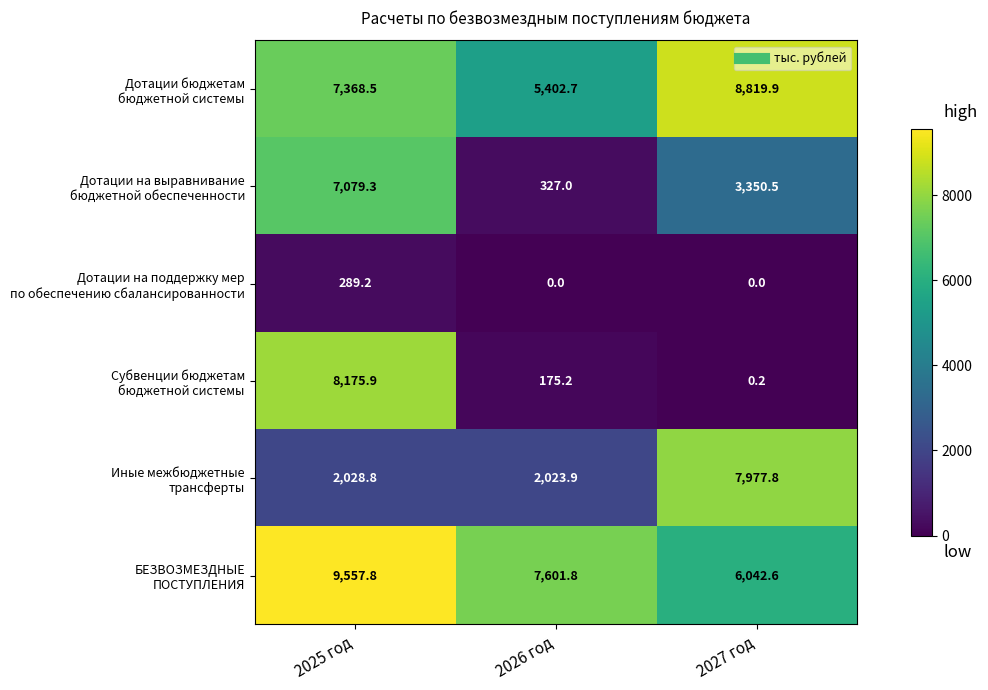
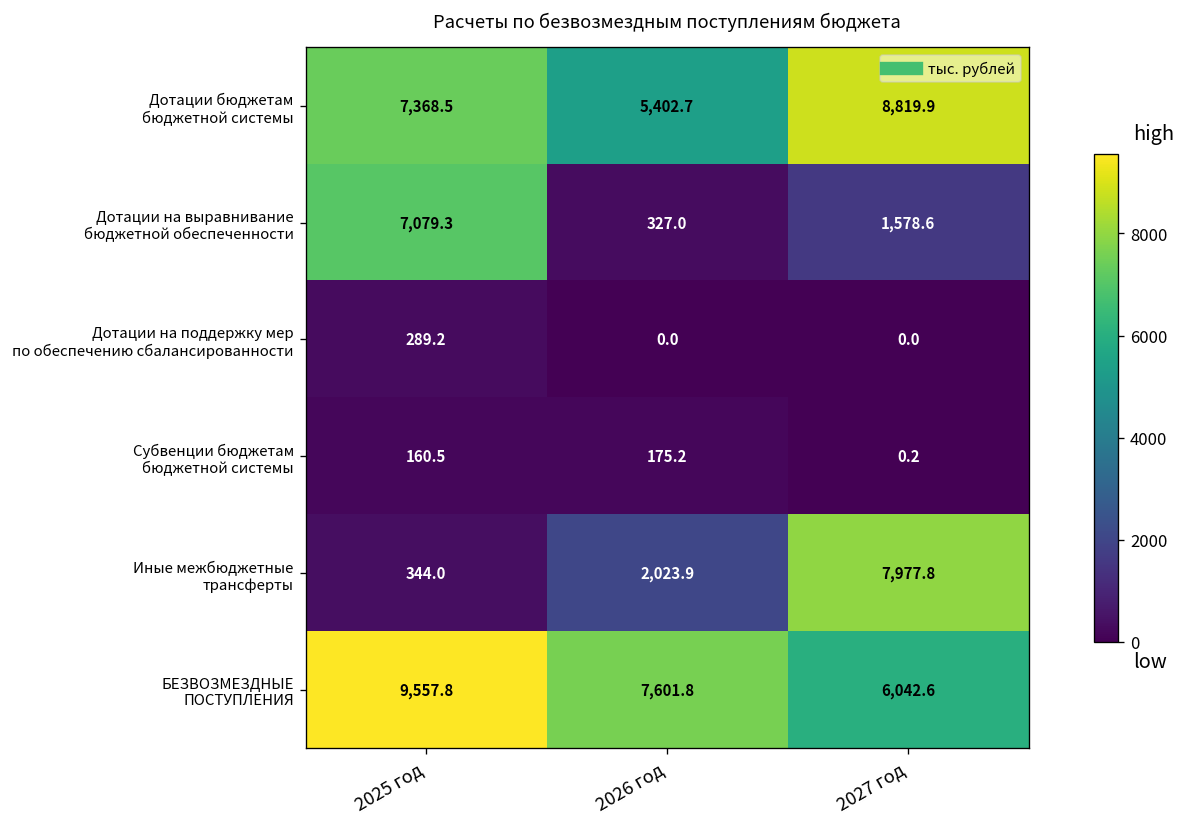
  {
    "Дотации бюджетам бюджетной системы": {
      "2025 год": "7,368.5",
      "2026 год": "5,402.7",
      "2027 год": "8,819.9"
    },
    "Дотации на выравнивание бюджетной обеспеченности": {
      "2025 год": "7,079.3",
      "2026 год": "327.0",
-     "2027 год": "3,350.5"
+     "2027 год": "1,578.6"
    },
    "Дотации на поддержку мер по обеспечению сбалансированности": {
      "2025 год": "289.2",
      "2026 год": "0.0",
      "2027 год": "0.0"
    },
    "Субвенции бюджетам бюджетной системы": {
-     "2025 год": "8,175.9",
+     "2025 год": "160.5",
      "2026 год": "175.2",
      "2027 год": "0.2"
    },
    "Иные межбюджетные трансферты": {
-     "2025 год": "2,028.8",
+     "2025 год": "344.0",
      "2026 год": "2,023.9",
      "2027 год": "7,977.8"
    },
    "БЕЗВОЗМЕЗДНЫЕ ПОСТУПЛЕНИЯ": {
      "2025 год": "9,557.8",
      "2026 год": "7,601.8",
      "2027 год": "6,042.6"
    }
  }
